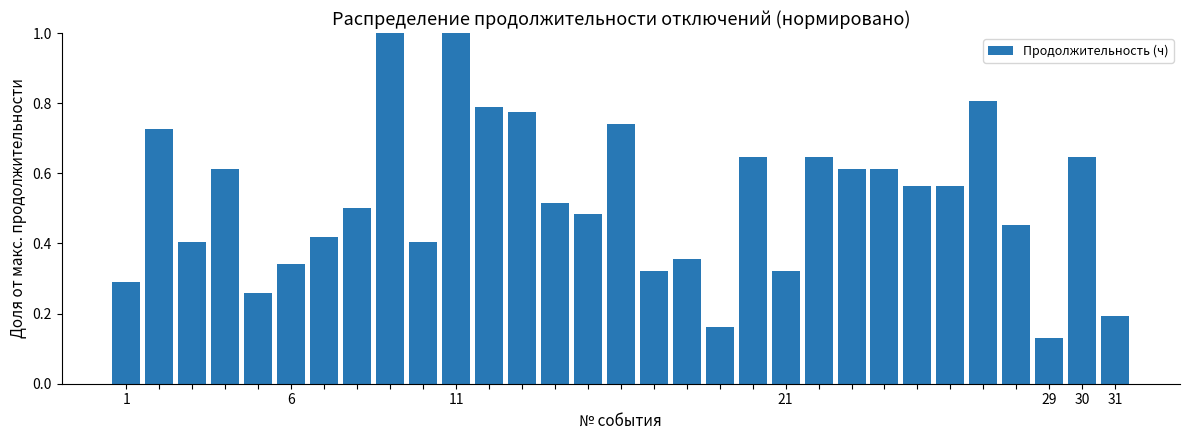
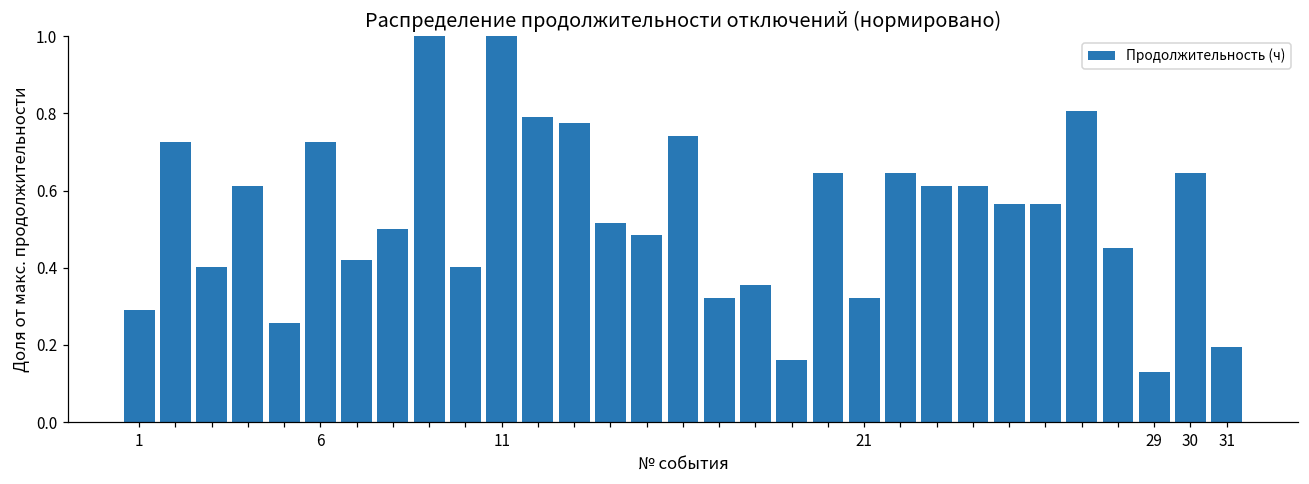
  {
    "1": 0.29,
-   "6": 0.34,
+   "6": 0.73,
    "11": 1.00,
    "21": 0.32,
    "29": 0.13,
    "30": 0.65,
    "31": 0.19
  }
